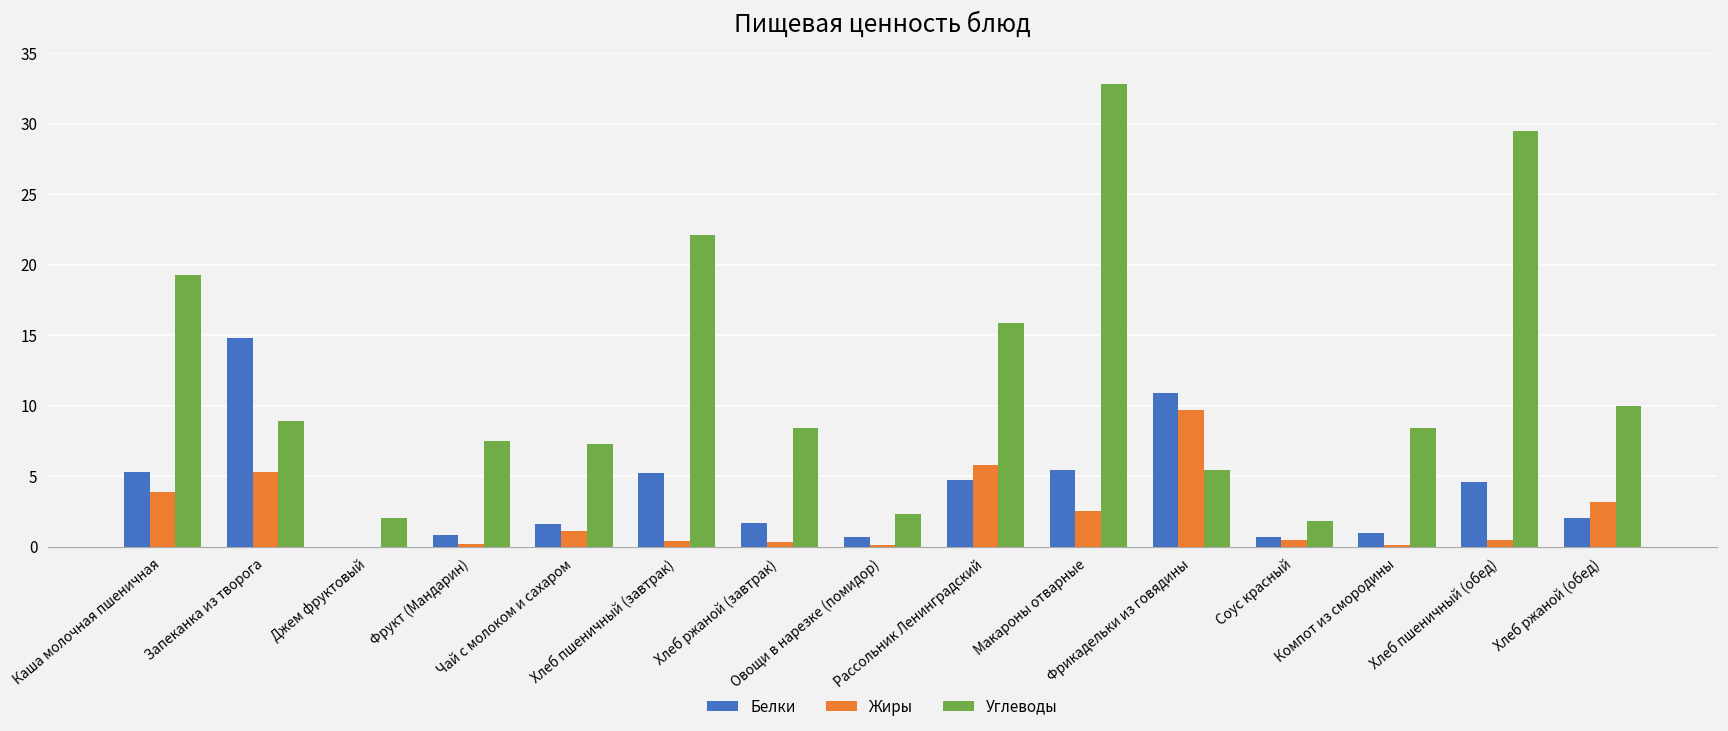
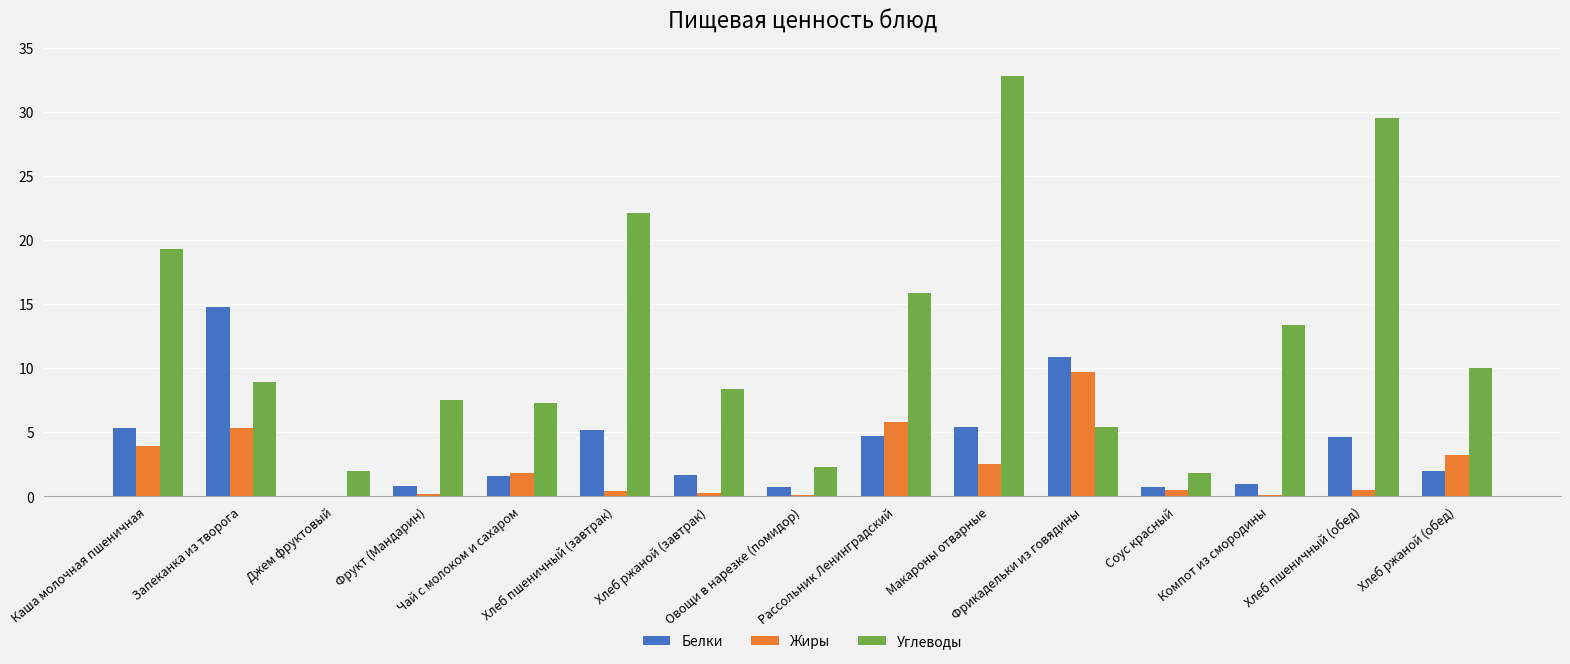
  {
    "Белки": {
      "Каша молочная пшеничная": 5.3,
      "Запеканка из творога": 14.8,
      "Джем фруктовый": 0.0,
      "Фрукт (Мандарин)": 0.8,
      "Чай с молоком и сахаром": 1.6,
      "Хлеб пшеничный (завтрак)": 5.2,
      "Хлеб ржаной (завтрак)": 1.7,
      "Овощи в нарезке (помидор)": 0.7,
      "Рассольник Ленинградский": 4.7,
      "Макароны отварные": 5.4,
      "Фрикадельки из говядины": 10.9,
      "Соус красный": 0.7,
      "Компот из смородины": 1.0,
      "Хлеб пшеничный (обед)": 4.6,
      "Хлеб ржаной (обед)": 2.0
    },
    "Жиры": {
      "Каша молочная пшеничная": 3.9,
      "Запеканка из творога": 5.3,
      "Джем фруктовый": 0.0,
      "Фрукт (Мандарин)": 0.2,
-     "Чай с молоком и сахаром": 1.1,
+     "Чай с молоком и сахаром": 1.8,
      "Хлеб пшеничный (завтрак)": 0.4,
      "Хлеб ржаной (завтрак)": 0.3,
      "Рассольник Ленинградский": 5.8,
      "Макароны отварные": 2.5,
      "Фрикадельки из говядины": 9.7,
      "Соус красный": 0.5,
      "Хлеб пшеничный (обед)": 0.5,
      "Хлеб ржаной (обед)": 3.2
    },
    "Углеводы": {
      "Каша молочная пшеничная": 19.3,
      "Запеканка из творога": 8.9,
      "Джем фруктовый": 2.0,
      "Фрукт (Мандарин)": 7.5,
      "Чай с молоком и сахаром": 7.3,
      "Хлеб пшеничный (завтрак)": 22.1,
      "Хлеб ржаной (завтрак)": 8.4,
      "Овощи в нарезке (помидор)": 2.3,
      "Рассольник Ленинградский": 15.9,
      "Макароны отварные": 32.8,
      "Фрикадельки из говядины": 5.4,
      "Соус красный": 1.8,
-     "Компот из смородины": 8.4,
+     "Компот из смородины": 13.4,
      "Хлеб пшеничный (обед)": 29.5,
      "Хлеб ржаной (обед)": 10.0
    }
  }
